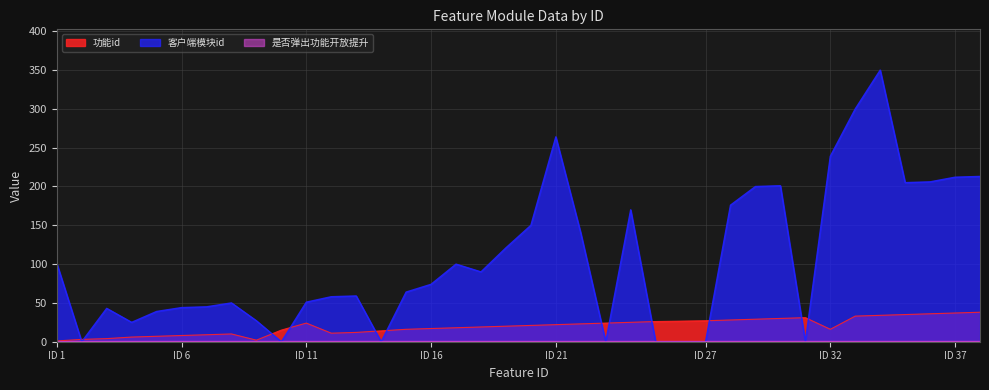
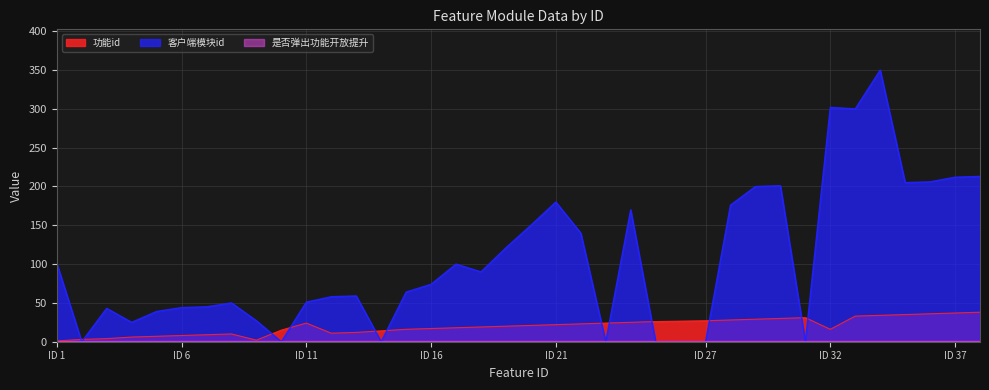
  {
    "功能id": {
      "ID 6": 10,
      "ID 11": 20,
      "ID 16": 20,
      "ID 21": 20,
      "ID 27": 30,
      "ID 32": 20,
      "ID 37": 40
    },
    "客户端模块id": {
      "ID 1": 100,
      "ID 6": 40,
      "ID 11": 50,
      "ID 16": 70,
-     "ID 21": 260,
-     "ID 32": 240,
+     "ID 21": 180,
+     "ID 32": 300,
      "ID 37": 210
    },
    "是否弹出功能开放提升": {
      "ID 6": 0,
      "ID 11": 0,
      "ID 16": 0,
      "ID 21": 0,
      "ID 32": 0,
      "ID 37": 0
    }
  }
